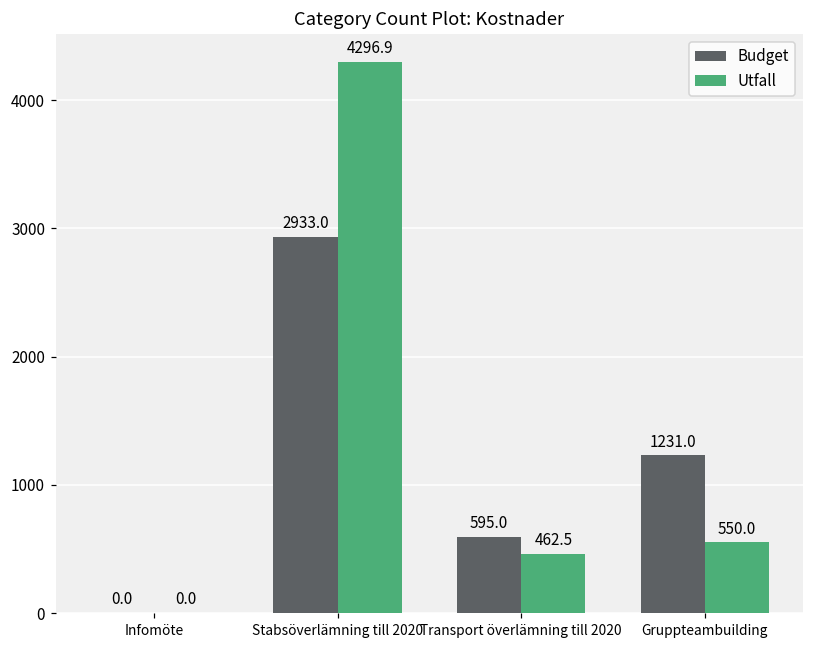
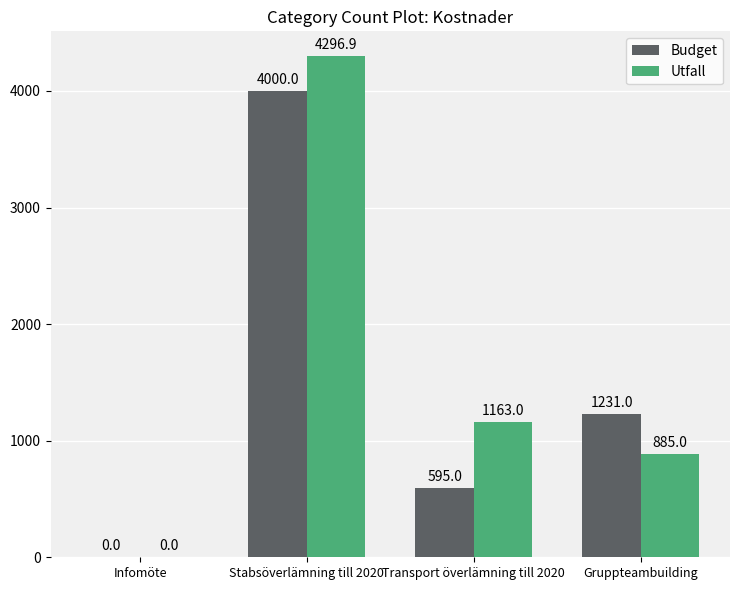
  {
    "Budget": {
      "Infomöte": 0.0,
-     "Stabsöverlämning till 2020": 2933.0,
+     "Stabsöverlämning till 2020": 4000.0,
      "Transport överlämning till 2020": 595.0,
      "Gruppteambuilding": 1231.0
    },
    "Utfall": {
      "Infomöte": 0.0,
      "Stabsöverlämning till 2020": 4296.9,
-     "Transport överlämning till 2020": 462.5,
-     "Gruppteambuilding": 550.0
+     "Transport överlämning till 2020": 1163.0,
+     "Gruppteambuilding": 885.0
    }
  }
